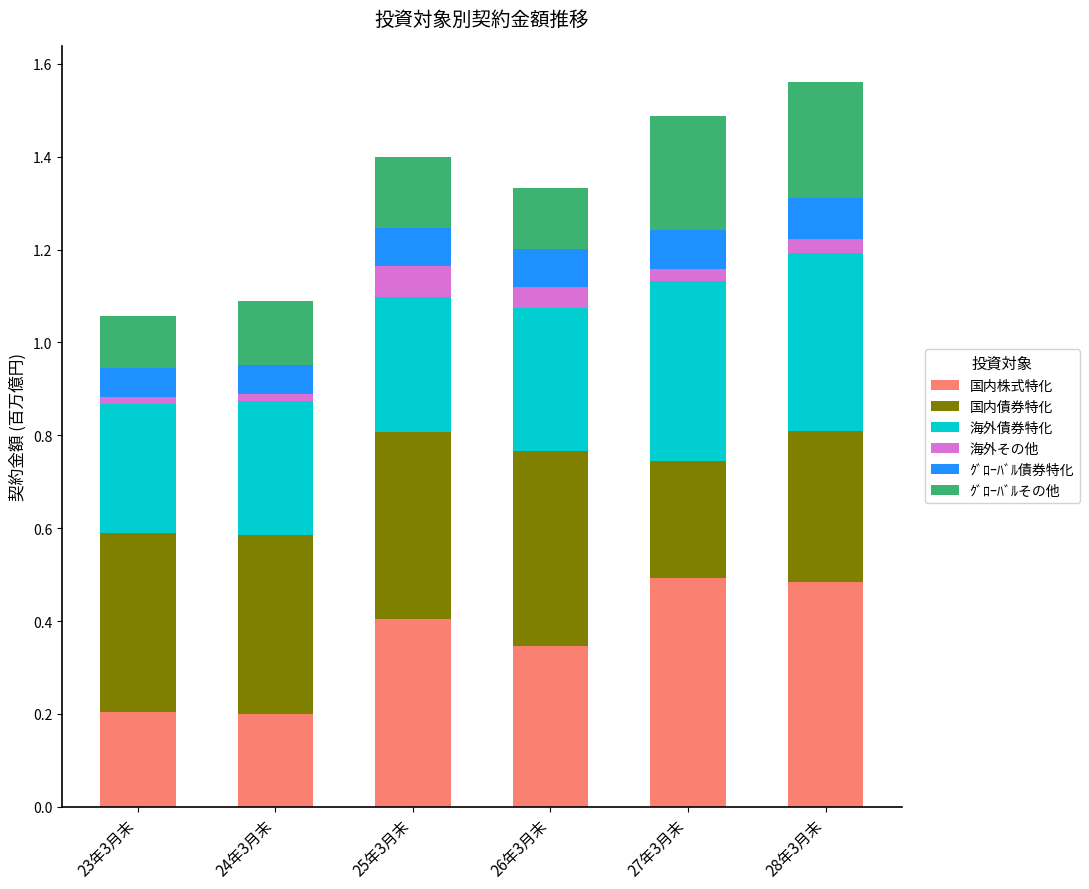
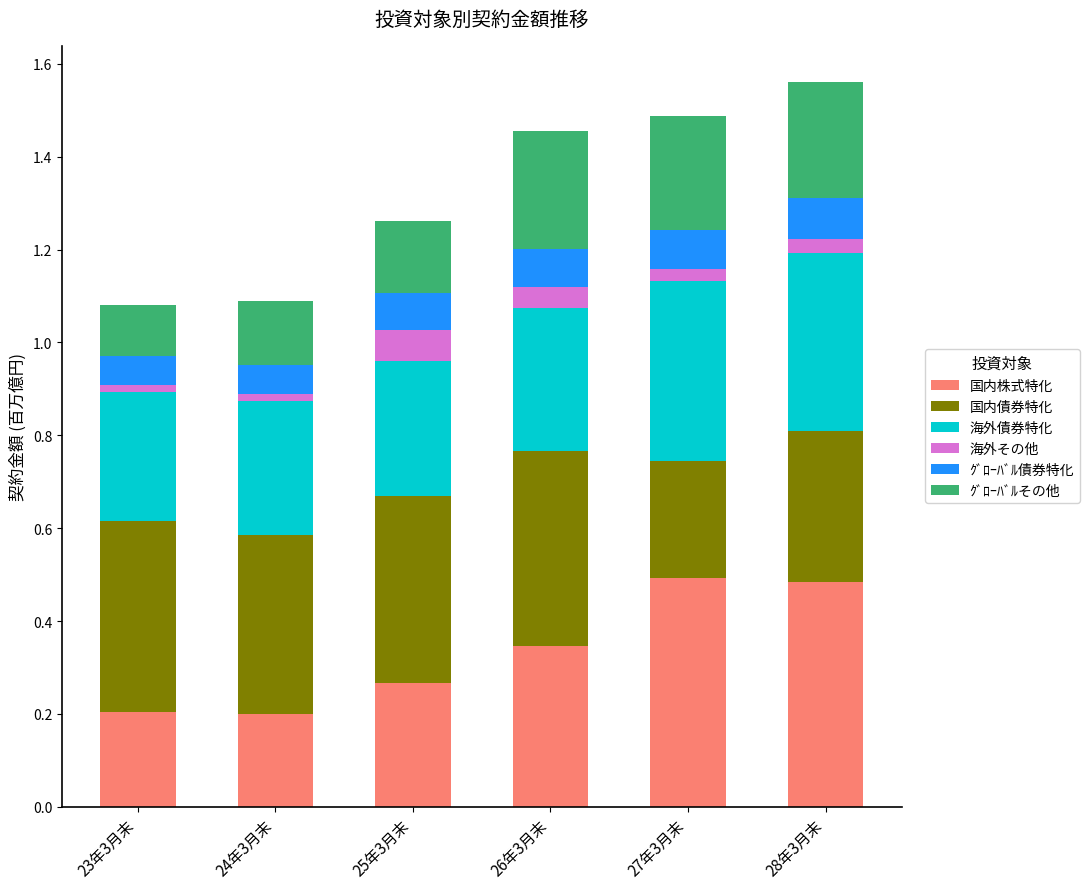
  {
    "国内株式特化": {
      "23年3月末": 0.20,
      "24年3月末": 0.20,
-     "25年3月末": 0.40,
+     "25年3月末": 0.27,
      "26年3月末": 0.35,
      "27年3月末": 0.49,
      "28年3月末": 0.48
    },
    "国内債券特化": {
-     "23年3月末": 0.39,
+     "23年3月末": 0.41,
      "24年3月末": 0.38,
      "25年3月末": 0.40,
      "26年3月末": 0.42,
      "27年3月末": 0.25,
      "28年3月末": 0.33
    },
    "海外債券特化": {
      "23年3月末": 0.28,
      "24年3月末": 0.29,
      "25年3月末": 0.29,
      "26年3月末": 0.31,
      "27年3月末": 0.39,
      "28年3月末": 0.38
    },
    "海外その他": {
      "23年3月末": 0.02,
      "24年3月末": 0.02,
      "25年3月末": 0.07,
      "26年3月末": 0.04,
      "27年3月末": 0.03,
      "28年3月末": 0.03
    },
    "ｸﾞﾛｰﾊﾞﾙ債券特化": {
      "23年3月末": 0.06,
      "24年3月末": 0.06,
      "25年3月末": 0.08,
      "26年3月末": 0.08,
      "27年3月末": 0.09,
      "28年3月末": 0.09
    },
    "ｸﾞﾛｰﾊﾞﾙその他": {
      "23年3月末": 0.11,
      "24年3月末": 0.14,
      "25年3月末": 0.15,
-     "26年3月末": 0.13,
+     "26年3月末": 0.25,
      "27年3月末": 0.24,
      "28年3月末": 0.25
    }
  }
